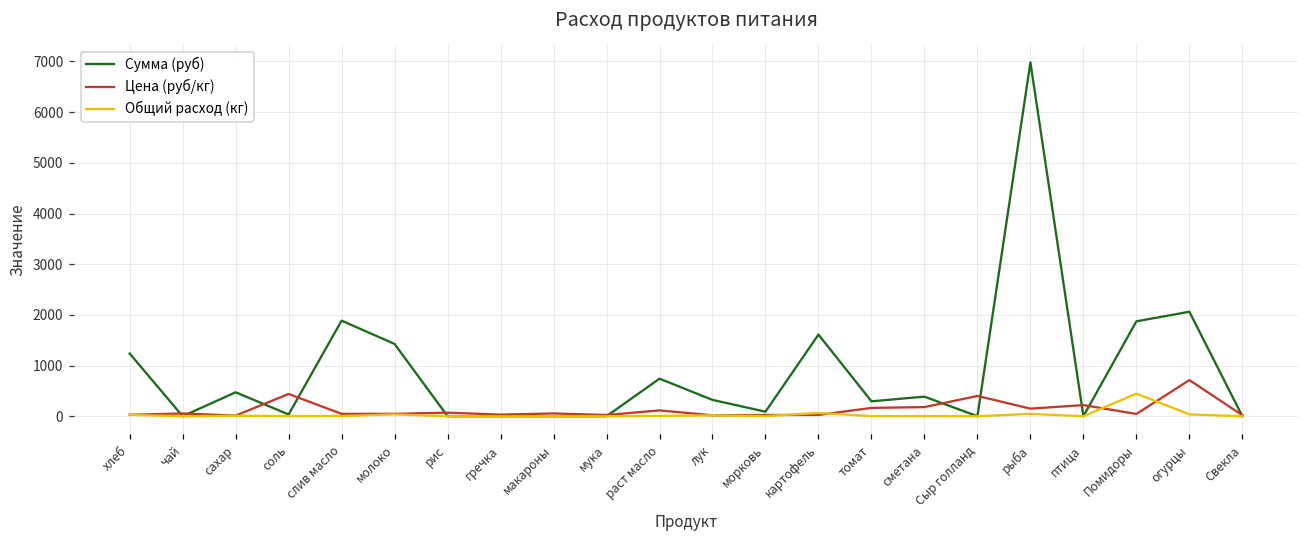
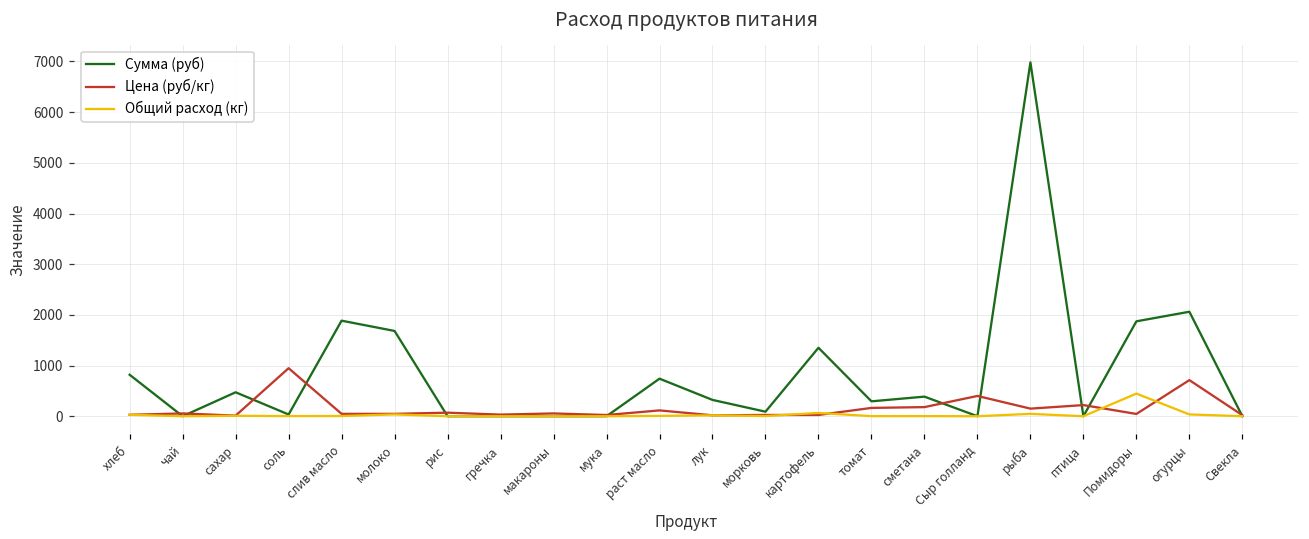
  {
    "Сумма (руб)": {
-     "хлеб": 1200,
+     "хлеб": 800,
      "сахар": 500,
      "слив масло": 1900,
-     "молоко": 1400,
+     "молоко": 1700,
      "раст масло": 700,
      "лук": 300,
      "морковь": 100,
-     "картофель": 1600,
+     "картофель": 1400,
      "томат": 300,
      "сметана": 400,
      "рыба": 7000,
      "Помидоры": 1900,
      "огурцы": 2100
    },
    "Цена (руб/кг)": {
-     "соль": 400,
+     "соль": 900,
      "рис": 100,
      "раст масло": 100,
      "томат": 200,
      "сметана": 200,
      "Сыр голланд": 400,
      "рыба": 200,
      "птица": 200,
      "Помидоры": 0,
      "огурцы": 700
    },
    "Общий расход (кг)": {
      "раст масло": 0,
      "томат": 0,
      "сметана": 0,
      "рыба": 0,
      "Помидоры": 400,
      "огурцы": 0
    }
  }
